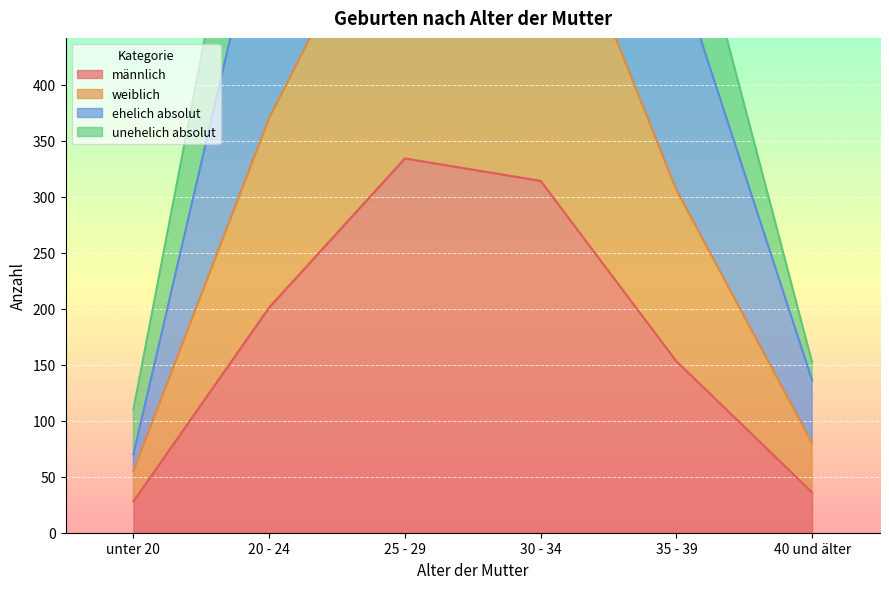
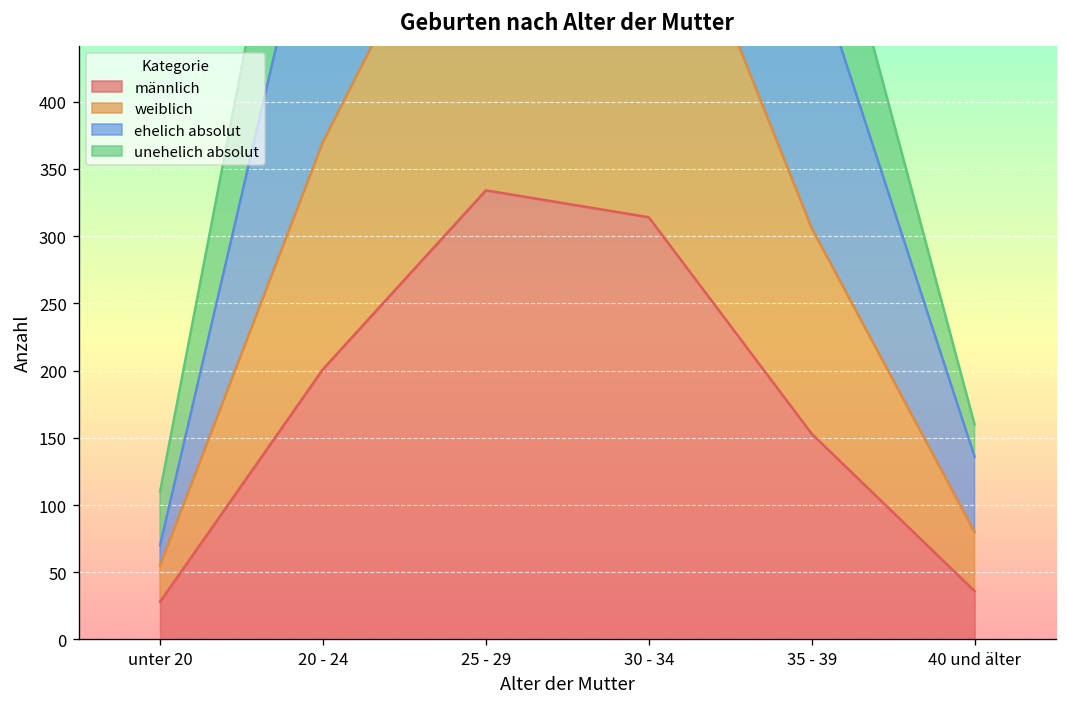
  {
    "ehelich absolut": {
      "unter 20": 15,
      "40 und älter": 56
    },
    "unehelich absolut": {
      "unter 20": 40,
-     "40 und älter": 16
+     "40 und älter": 24
    }
  }
